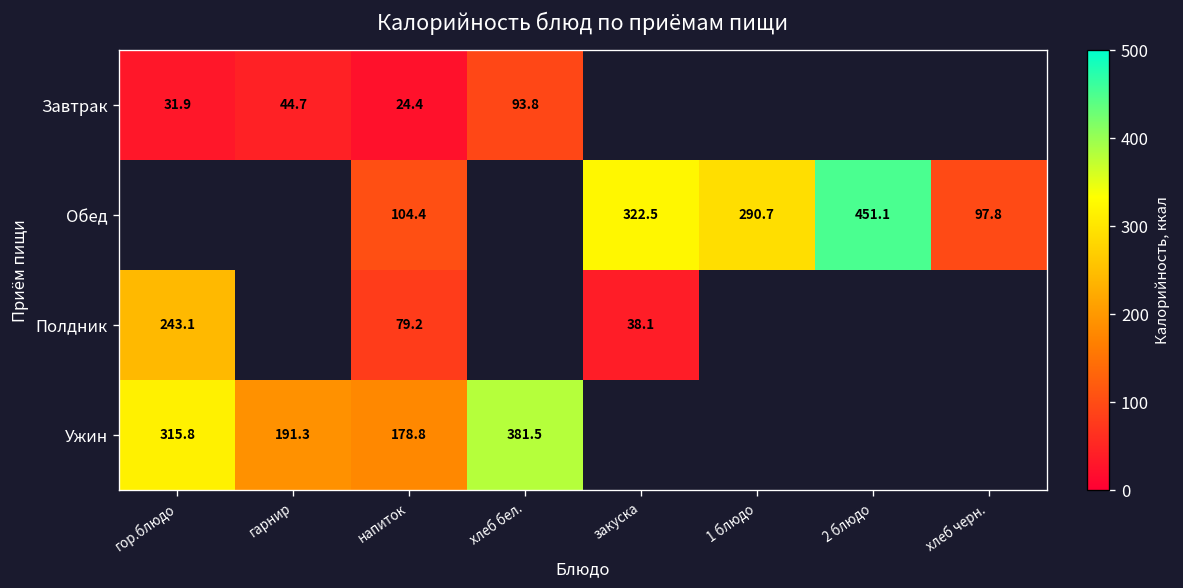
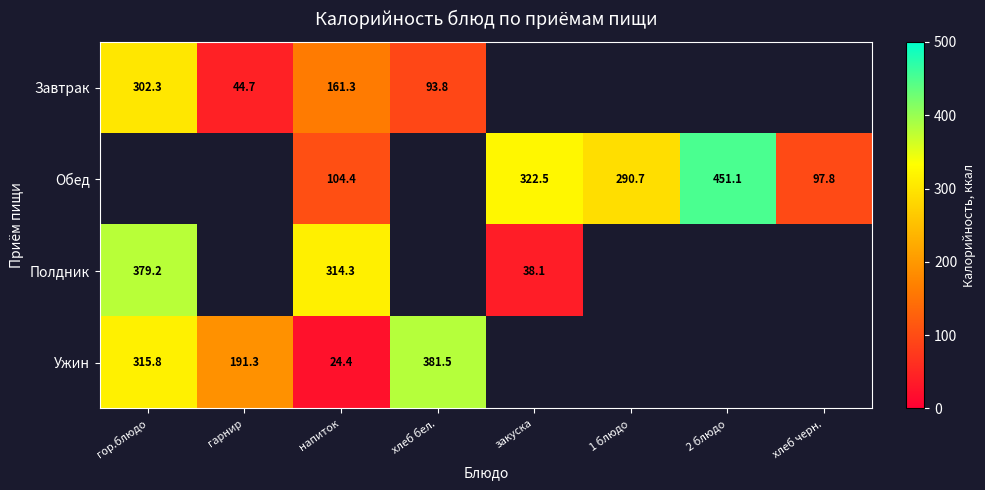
  {
    "Завтрак": {
-     "гор.блюдо": 31.9,
+     "гор.блюдо": 302.3,
      "гарнир": 44.7,
-     "напиток": 24.4,
+     "напиток": 161.3,
      "хлеб бел.": 93.8
    },
    "Обед": {
      "напиток": 104.4,
      "закуска": 322.5,
      "1 блюдо": 290.7,
      "2 блюдо": 451.1,
      "хлеб черн.": 97.8
    },
    "Полдник": {
-     "гор.блюдо": 243.1,
-     "напиток": 79.2,
+     "гор.блюдо": 379.2,
+     "напиток": 314.3,
      "закуска": 38.1
    },
    "Ужин": {
      "гор.блюдо": 315.8,
      "гарнир": 191.3,
-     "напиток": 178.8,
+     "напиток": 24.4,
      "хлеб бел.": 381.5
    }
  }
